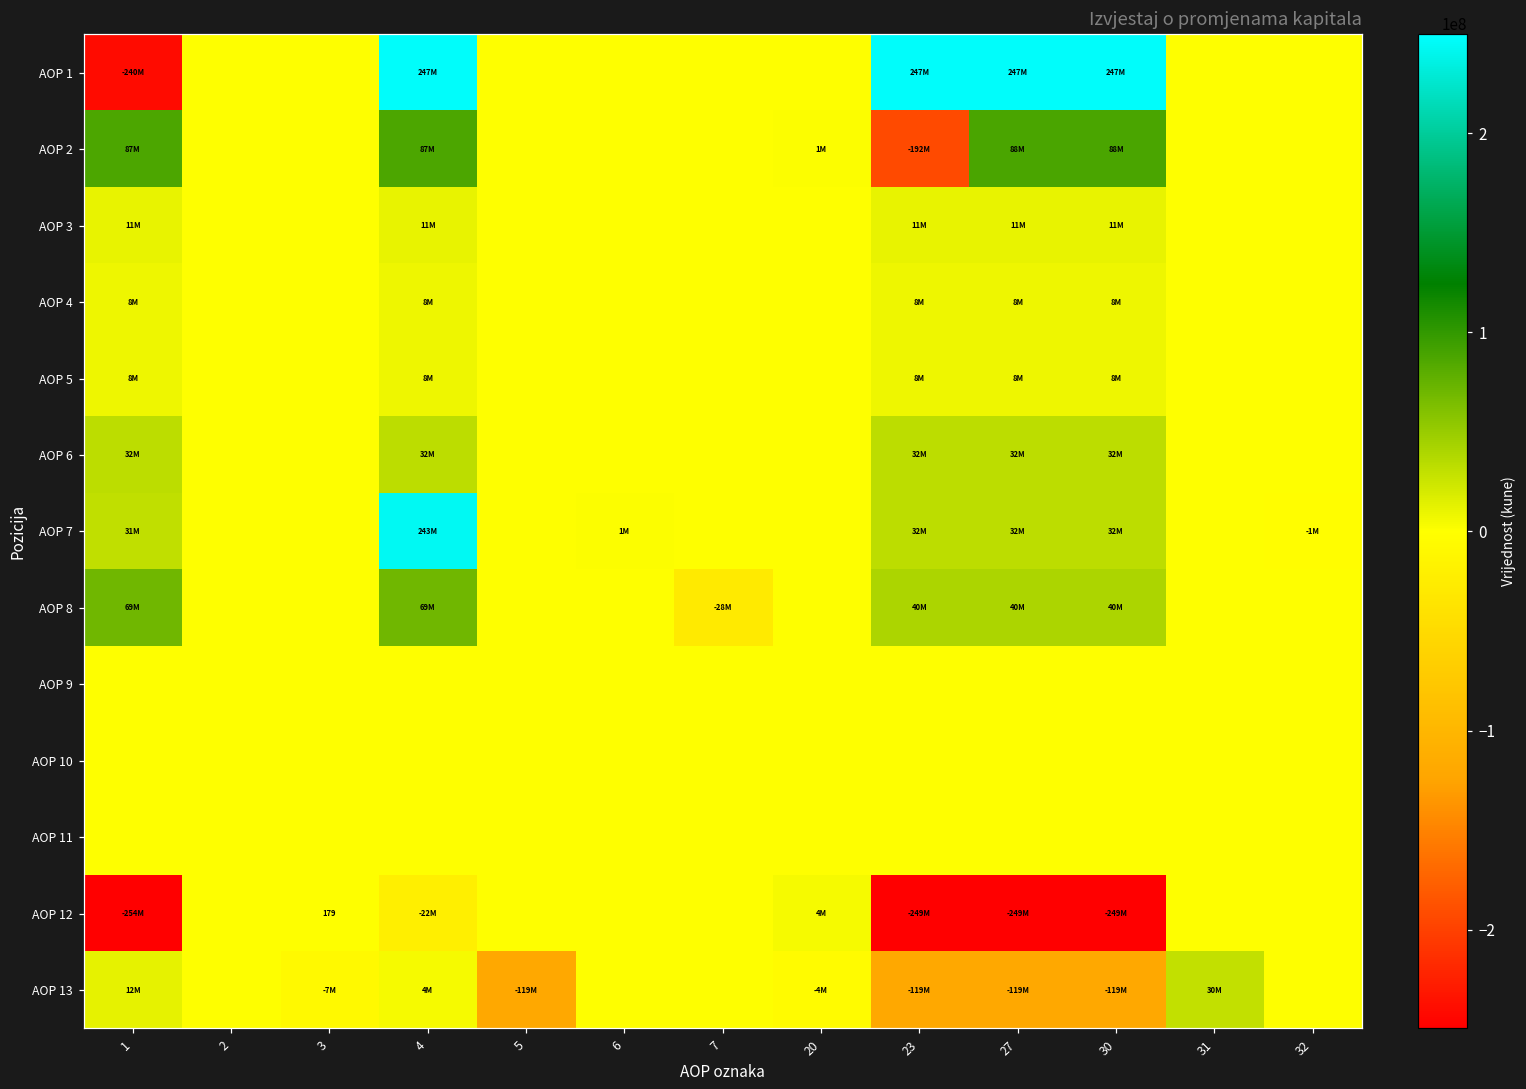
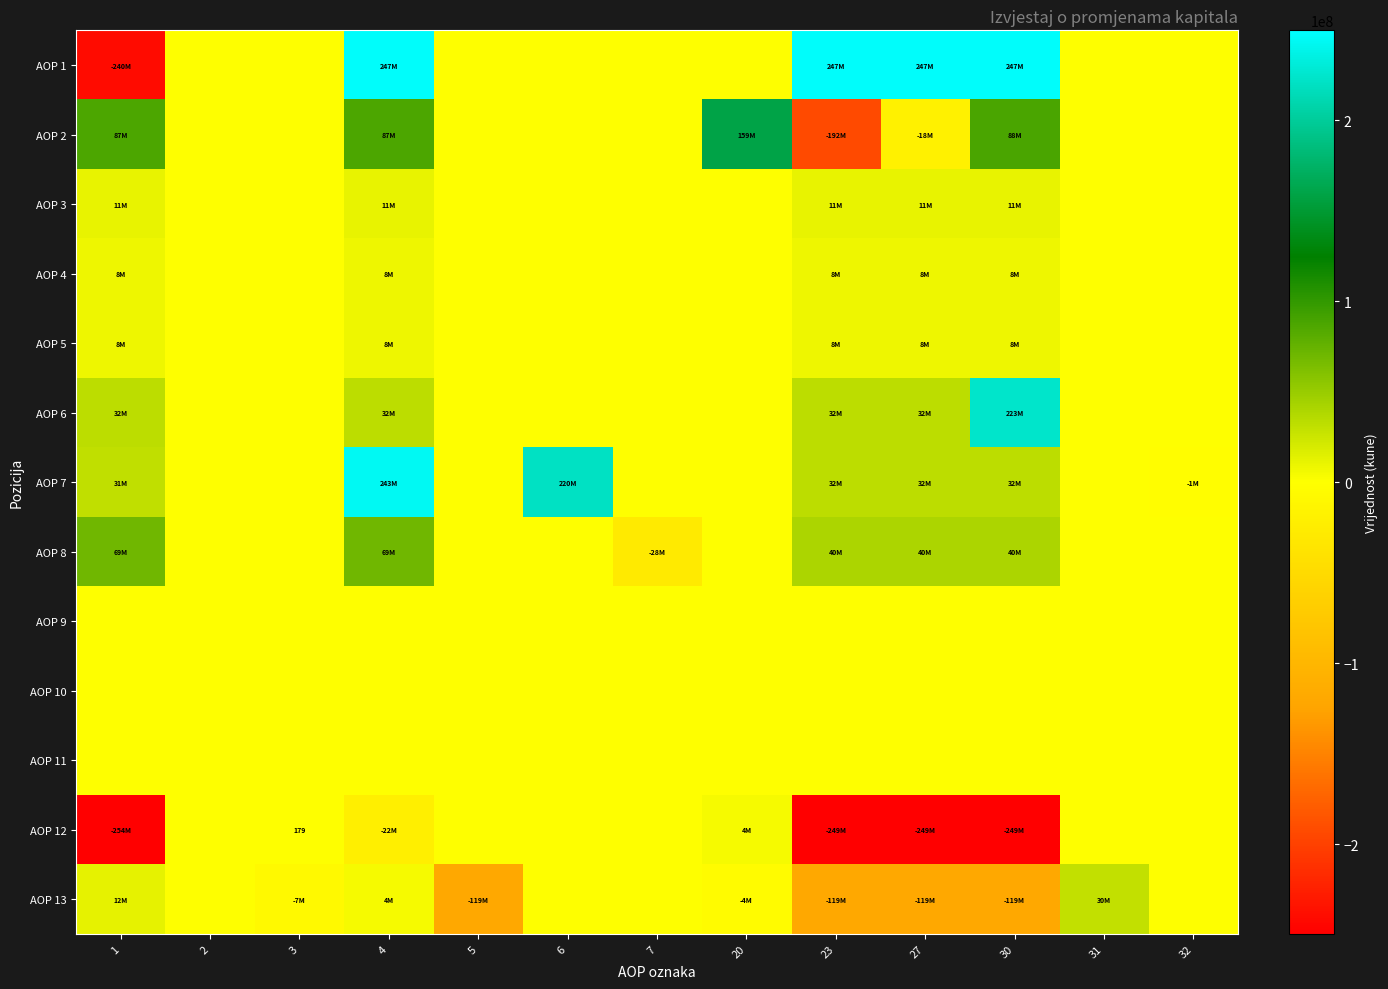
  {
    "AOP 1": {
      "1": "-240M",
      "4": "247M",
      "23": "247M",
      "27": "247M",
      "30": "247M"
    },
    "AOP 2": {
      "1": "87M",
      "4": "87M",
-     "20": "1M",
+     "20": "159M",
      "23": "-192M",
-     "27": "88M",
+     "27": "-18M",
      "30": "88M"
    },
    "AOP 3": {
      "1": "11M",
      "4": "11M",
      "23": "11M",
      "27": "11M",
      "30": "11M"
    },
    "AOP 4": {
      "1": "8M",
      "4": "8M",
      "23": "8M",
      "27": "8M",
      "30": "8M"
    },
    "AOP 5": {
      "1": "8M",
      "4": "8M",
      "23": "8M",
      "27": "8M",
      "30": "8M"
    },
    "AOP 6": {
      "1": "32M",
      "4": "32M",
      "23": "32M",
      "27": "32M",
-     "30": "32M"
+     "30": "223M"
    },
    "AOP 7": {
      "1": "31M",
      "4": "243M",
-     "6": "1M",
+     "6": "220M",
      "23": "32M",
      "27": "32M",
      "30": "32M",
      "32": "-1M"
    },
    "AOP 8": {
      "1": "69M",
      "4": "69M",
      "7": "-28M",
      "23": "40M",
      "27": "40M",
      "30": "40M"
    },
    "AOP 12": {
      "1": "-254M",
      "3": "179",
      "4": "-22M",
      "20": "4M",
      "23": "-249M",
      "27": "-249M",
      "30": "-249M"
    },
    "AOP 13": {
      "1": "12M",
      "3": "-7M",
      "4": "4M",
      "5": "-119M",
      "20": "-4M",
      "23": "-119M",
      "27": "-119M",
      "30": "-119M",
      "31": "30M"
    }
  }
